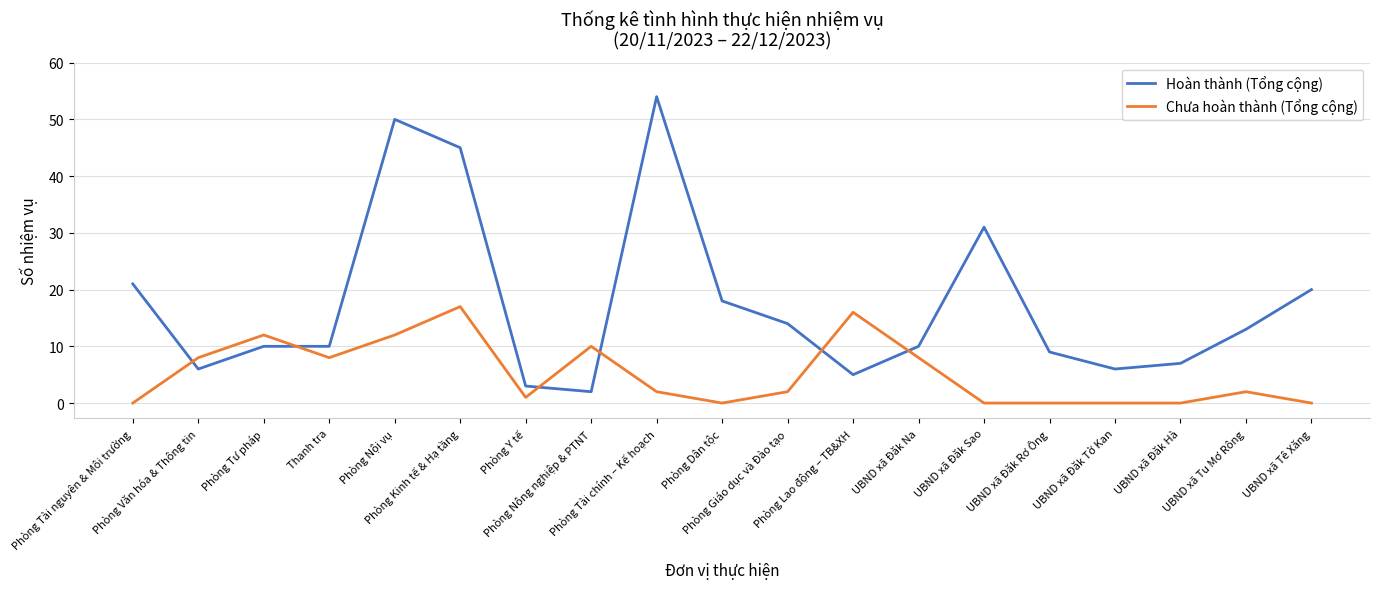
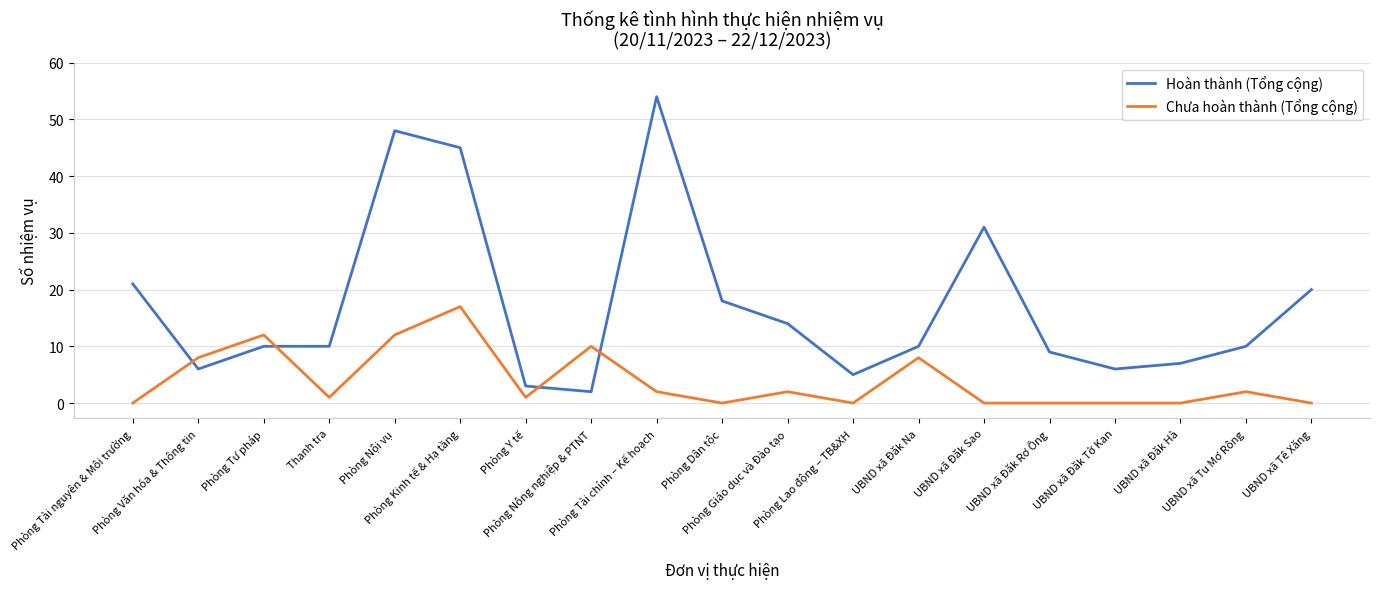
  {
    "Hoàn thành (Tổng cộng)": {
      "Phòng Tài nguyên & Môi trường": 21,
      "Phòng Văn hóa & Thông tin": 6,
      "Phòng Tư pháp": 10,
      "Thanh tra": 10,
-     "Phòng Nội vụ": 50,
+     "Phòng Nội vụ": 48,
      "Phòng Kinh tế & Hạ tầng": 45,
      "Phòng Y tế": 3,
      "Phòng Nông nghiệp & PTNT": 2,
      "Phòng Tài chính – Kế hoạch": 54,
      "Phòng Dân tộc": 18,
      "Phòng Giáo dục và Đào tạo": 14,
      "Phòng Lao động – TB&XH": 5,
      "UBND xã Đăk Na": 10,
      "UBND xã Đăk Sao": 31,
      "UBND xã Đăk Rơ Ông": 9,
      "UBND xã Đăk Tờ Kan": 6,
      "UBND xã Đăk Hà": 7,
-     "UBND xã Tu Mơ Rông": 13,
+     "UBND xã Tu Mơ Rông": 10,
      "UBND xã Tê Xăng": 20
    },
    "Chưa hoàn thành (Tổng cộng)": {
      "Phòng Tài nguyên & Môi trường": 0,
      "Phòng Văn hóa & Thông tin": 8,
      "Phòng Tư pháp": 12,
-     "Thanh tra": 8,
+     "Thanh tra": 1,
      "Phòng Nội vụ": 12,
      "Phòng Kinh tế & Hạ tầng": 17,
      "Phòng Y tế": 1,
      "Phòng Nông nghiệp & PTNT": 10,
      "Phòng Tài chính – Kế hoạch": 2,
      "Phòng Dân tộc": 0,
      "Phòng Giáo dục và Đào tạo": 2,
-     "Phòng Lao động – TB&XH": 16,
+     "Phòng Lao động – TB&XH": 0,
      "UBND xã Đăk Na": 8,
      "UBND xã Đăk Sao": 0,
      "UBND xã Đăk Rơ Ông": 0,
      "UBND xã Đăk Tờ Kan": 0,
      "UBND xã Đăk Hà": 0,
      "UBND xã Tu Mơ Rông": 2,
      "UBND xã Tê Xăng": 0
    }
  }
